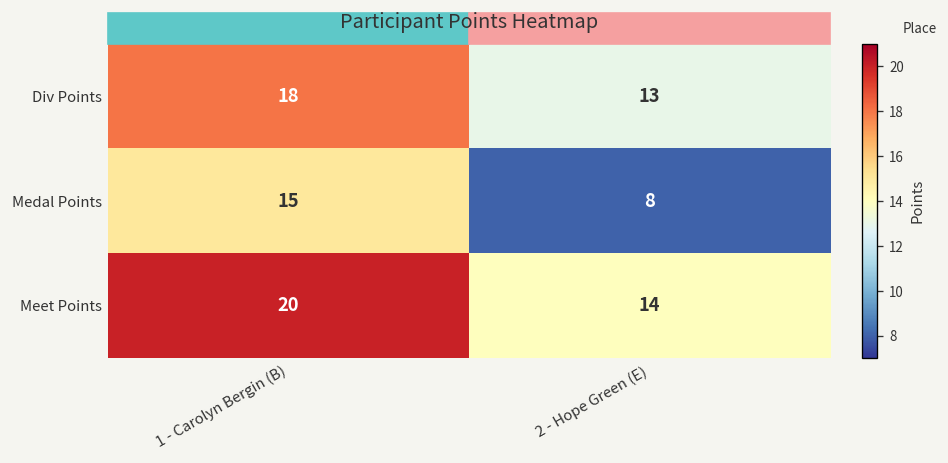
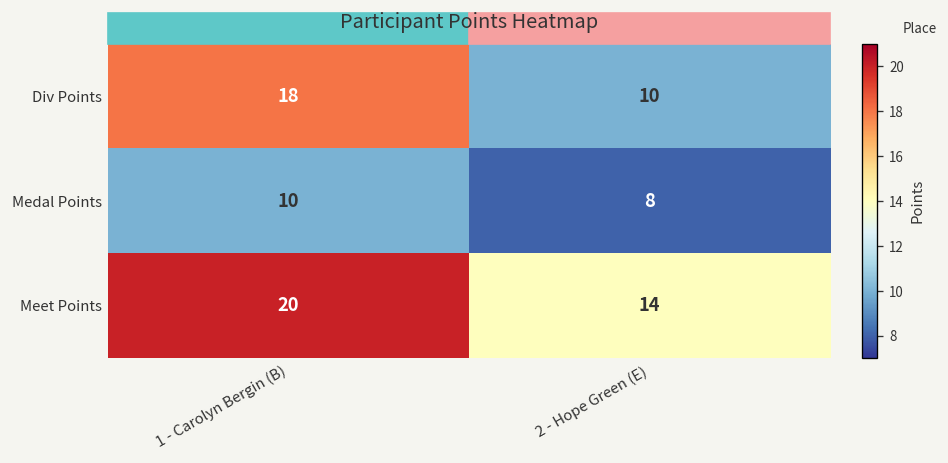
  {
    "Div Points": {
      "1 - Carolyn Bergin (B)": 18,
-     "2 - Hope Green (E)": 13
+     "2 - Hope Green (E)": 10
    },
    "Medal Points": {
-     "1 - Carolyn Bergin (B)": 15,
+     "1 - Carolyn Bergin (B)": 10,
      "2 - Hope Green (E)": 8
    },
    "Meet Points": {
      "1 - Carolyn Bergin (B)": 20,
      "2 - Hope Green (E)": 14
    }
  }
